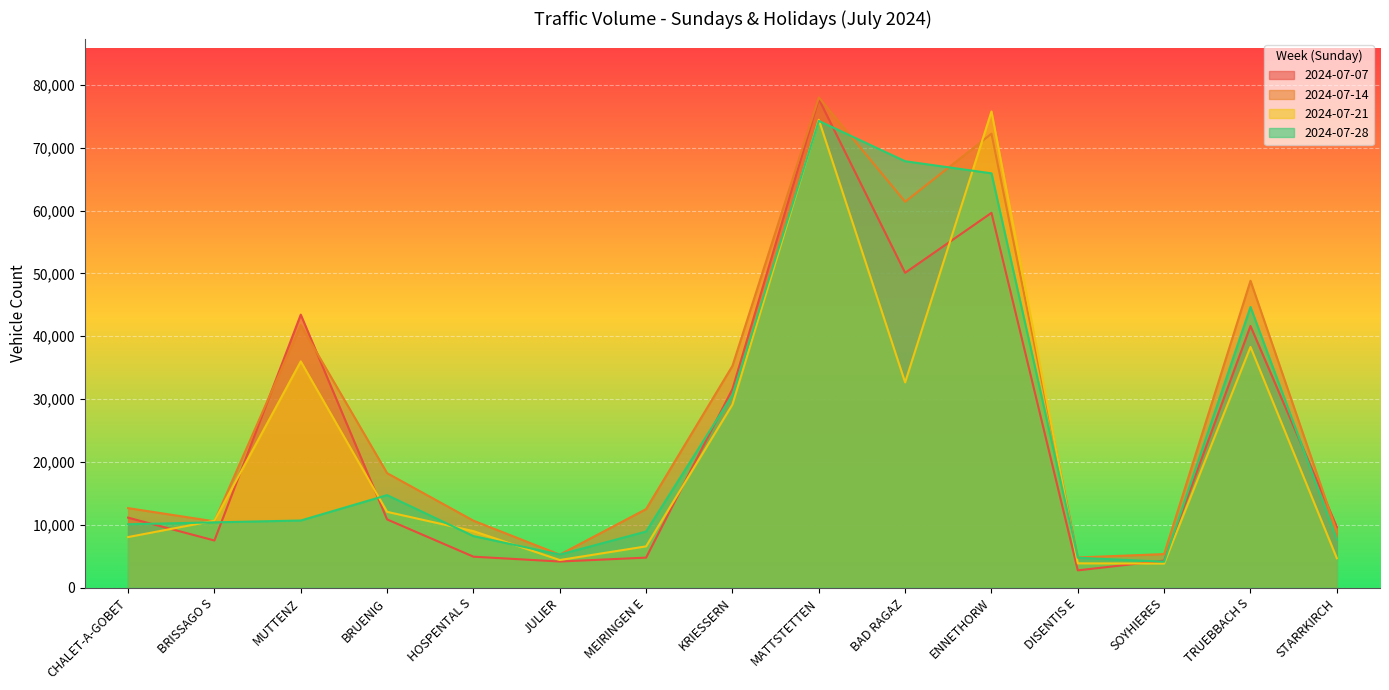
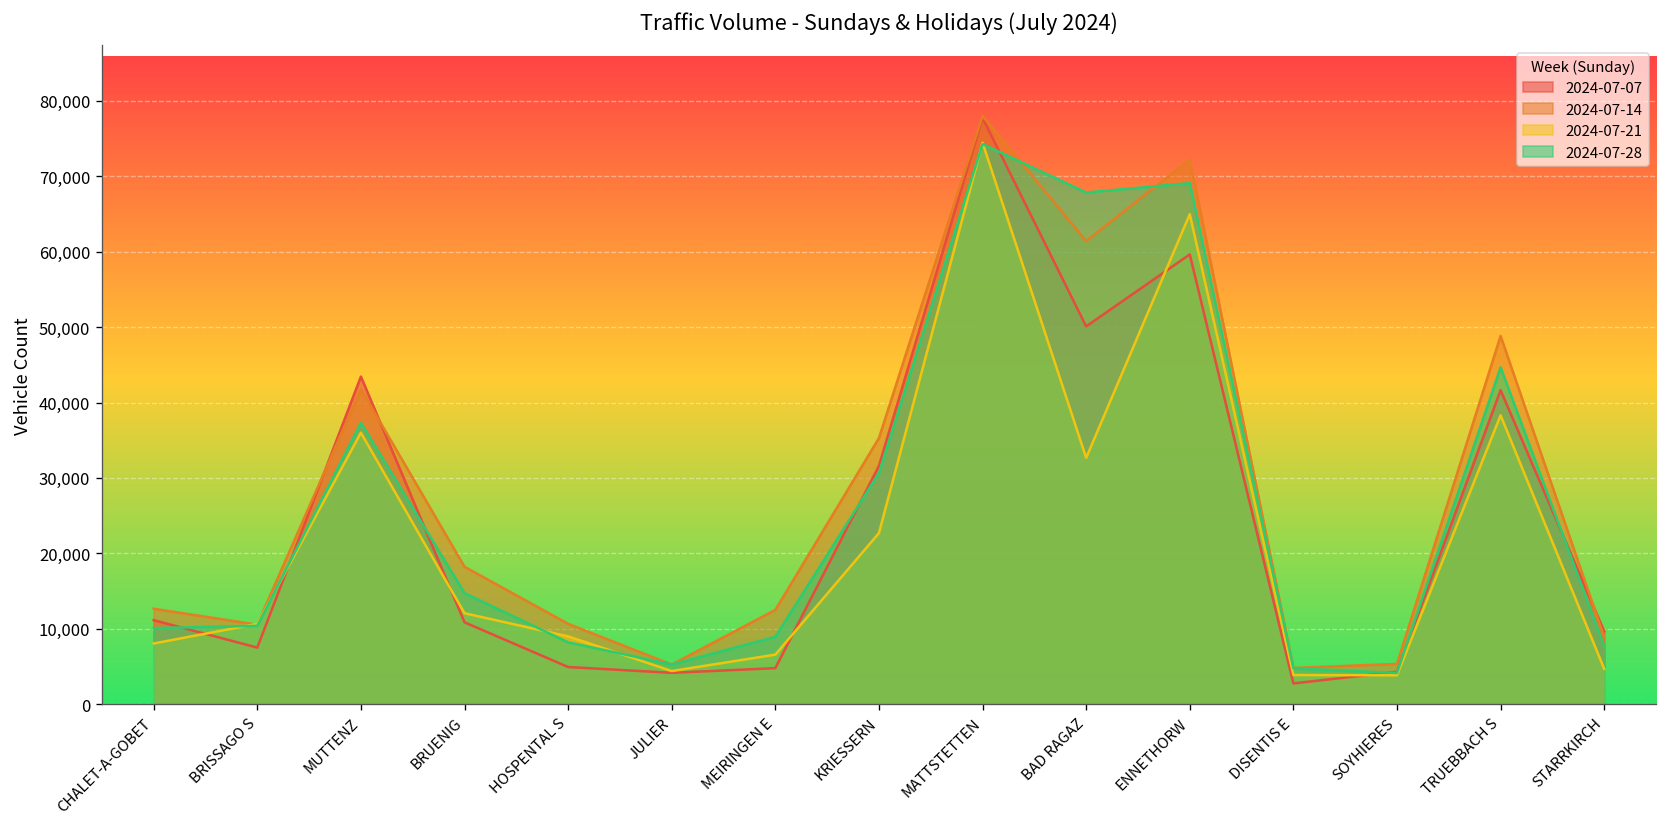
  {
    "2024-07-21": {
      "CHALET-A-GOBET": "8,000",
      "MUTTENZ": "36,000",
      "BRUENIG": "12,000",
      "HOSPENTAL S": "9,000",
      "MEIRINGEN E": "7,000",
-     "KRIESSERN": "29,000",
+     "KRIESSERN": "23,000",
      "BAD RAGAZ": "33,000",
-     "ENNETHORW": "76,000",
+     "ENNETHORW": "65,000",
      "DISENTIS E": "4,000",
      "TRUEBBACH S": "38,000",
      "STARRKIRCH": "5,000"
    },
    "2024-07-28": {
      "CHALET-A-GOBET": "10,000",
-     "MUTTENZ": "11,000",
+     "MUTTENZ": "37,000",
      "BRUENIG": "15,000",
      "HOSPENTAL S": "8,000",
      "MEIRINGEN E": "9,000",
      "KRIESSERN": "31,000",
      "BAD RAGAZ": "68,000",
-     "ENNETHORW": "66,000",
+     "ENNETHORW": "69,000",
      "TRUEBBACH S": "45,000",
      "STARRKIRCH": "8,000"
    }
  }
